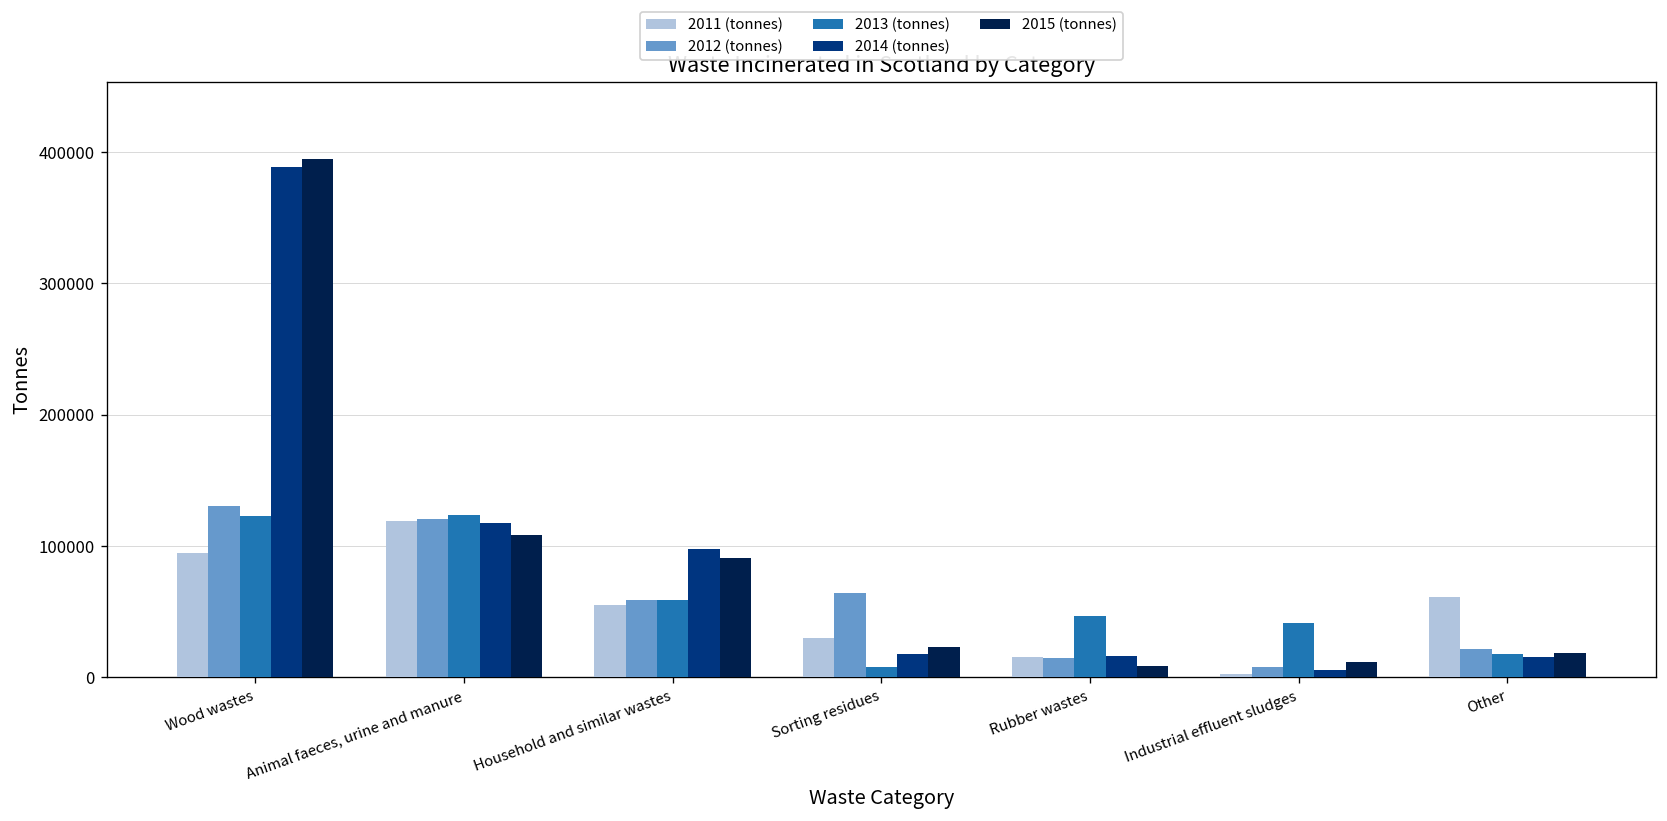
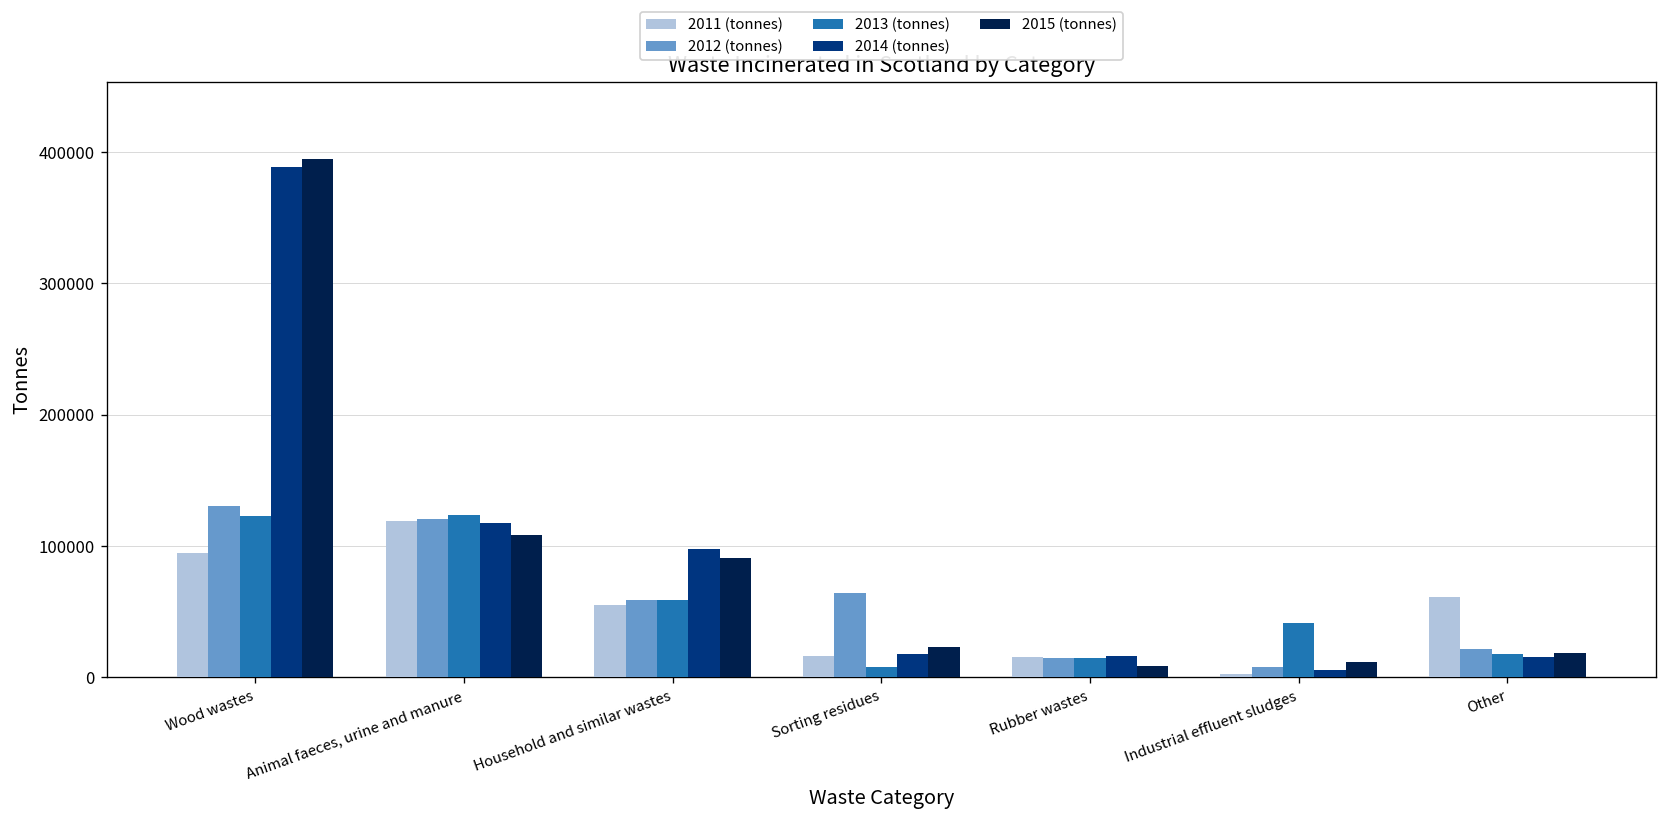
  {
    "2011 (tonnes)": {
      "Wood wastes": 94000,
      "Animal faeces, urine and manure": 119000,
      "Household and similar wastes": 55000,
-     "Sorting residues": 30000,
+     "Sorting residues": 16000,
      "Rubber wastes": 15000,
      "Industrial effluent sludges": 2000,
      "Other": 61000
    },
    "2012 (tonnes)": {
      "Wood wastes": 130000,
      "Animal faeces, urine and manure": 121000,
      "Household and similar wastes": 59000,
      "Sorting residues": 64000,
      "Rubber wastes": 15000,
      "Industrial effluent sludges": 8000,
      "Other": 21000
    },
    "2013 (tonnes)": {
      "Wood wastes": 123000,
      "Animal faeces, urine and manure": 124000,
      "Household and similar wastes": 59000,
      "Sorting residues": 8000,
-     "Rubber wastes": 47000,
+     "Rubber wastes": 15000,
      "Industrial effluent sludges": 42000,
      "Other": 17000
    }
  }
